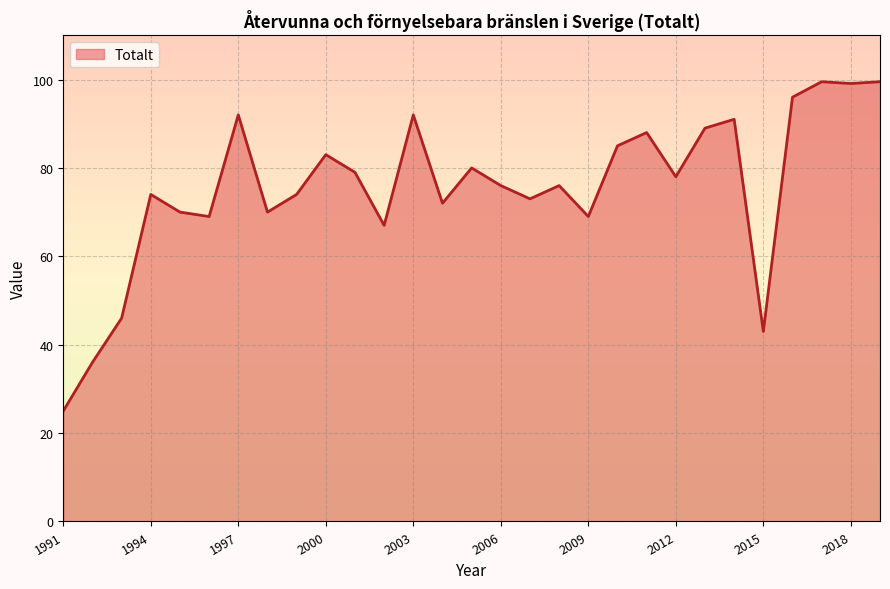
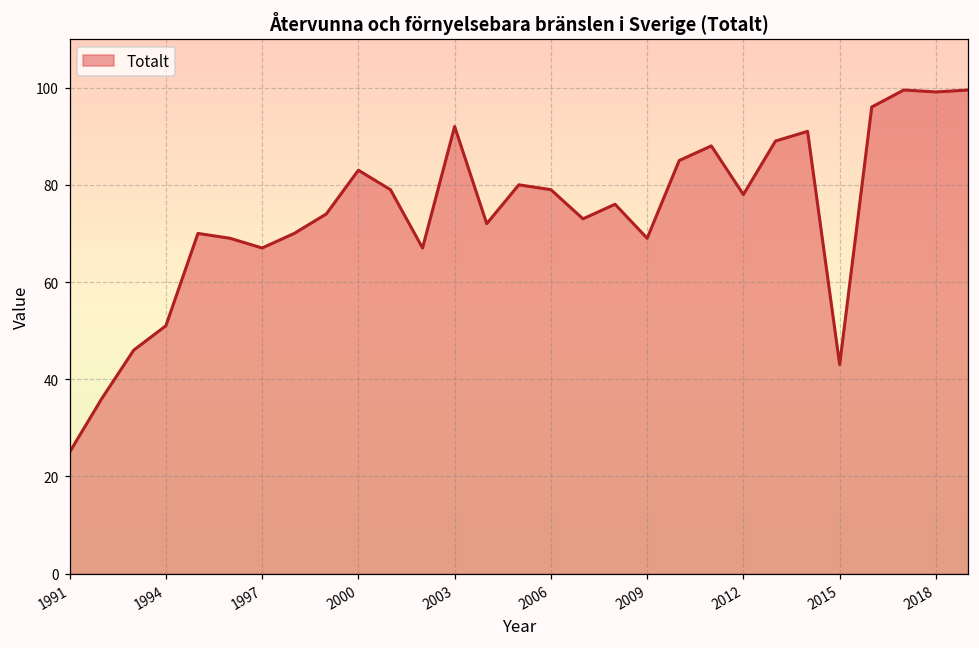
  {
    "1991": 25,
-   "1994": 74,
-   "1997": 92,
+   "1994": 51,
+   "1997": 67,
    "2000": 83,
    "2003": 92,
-   "2006": 76,
+   "2006": 79,
    "2009": 69,
    "2012": 78,
    "2015": 43,
    "2018": 99
  }
